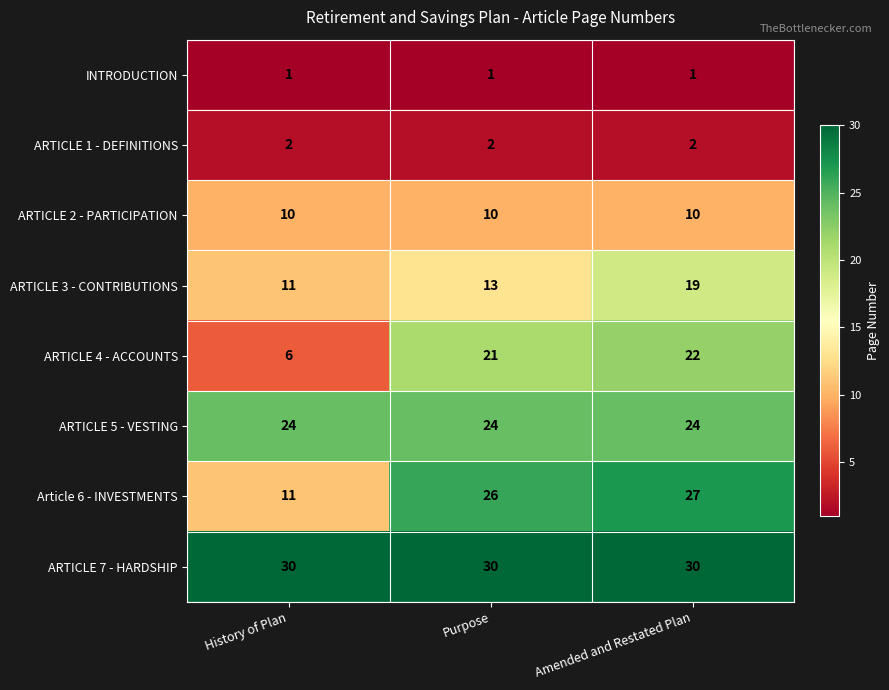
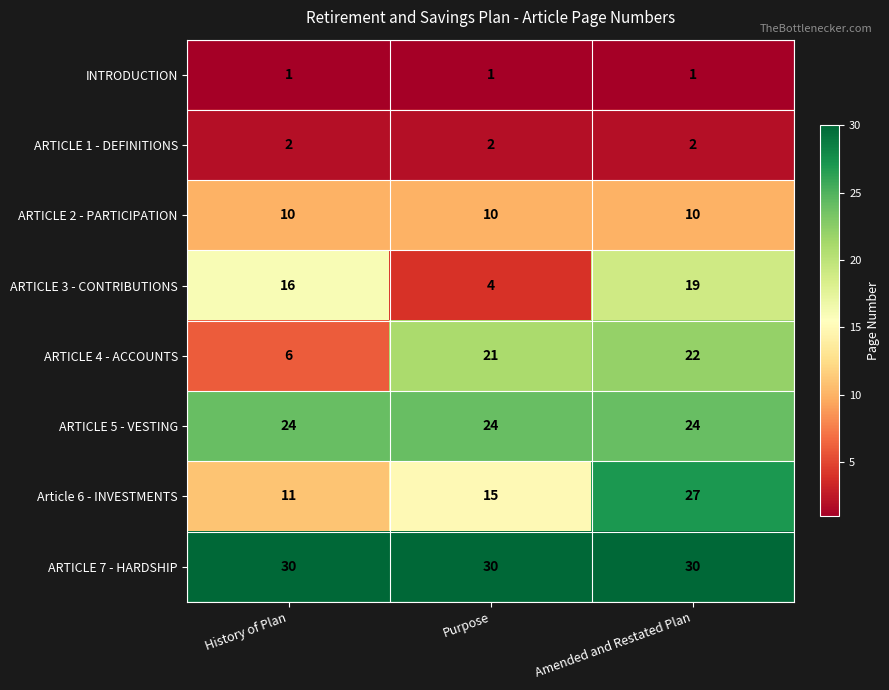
  {
    "INTRODUCTION": {
      "History of Plan": 1,
      "Purpose": 1,
      "Amended and Restated Plan": 1
    },
    "ARTICLE 1 - DEFINITIONS": {
      "History of Plan": 2,
      "Purpose": 2,
      "Amended and Restated Plan": 2
    },
    "ARTICLE 2 - PARTICIPATION": {
      "History of Plan": 10,
      "Purpose": 10,
      "Amended and Restated Plan": 10
    },
    "ARTICLE 3 - CONTRIBUTIONS": {
-     "History of Plan": 11,
-     "Purpose": 13,
+     "History of Plan": 16,
+     "Purpose": 4,
      "Amended and Restated Plan": 19
    },
    "ARTICLE 4 - ACCOUNTS": {
      "History of Plan": 6,
      "Purpose": 21,
      "Amended and Restated Plan": 22
    },
    "ARTICLE 5 - VESTING": {
      "History of Plan": 24,
      "Purpose": 24,
      "Amended and Restated Plan": 24
    },
    "Article 6 - INVESTMENTS": {
      "History of Plan": 11,
-     "Purpose": 26,
+     "Purpose": 15,
      "Amended and Restated Plan": 27
    },
    "ARTICLE 7 - HARDSHIP": {
      "History of Plan": 30,
      "Purpose": 30,
      "Amended and Restated Plan": 30
    }
  }
